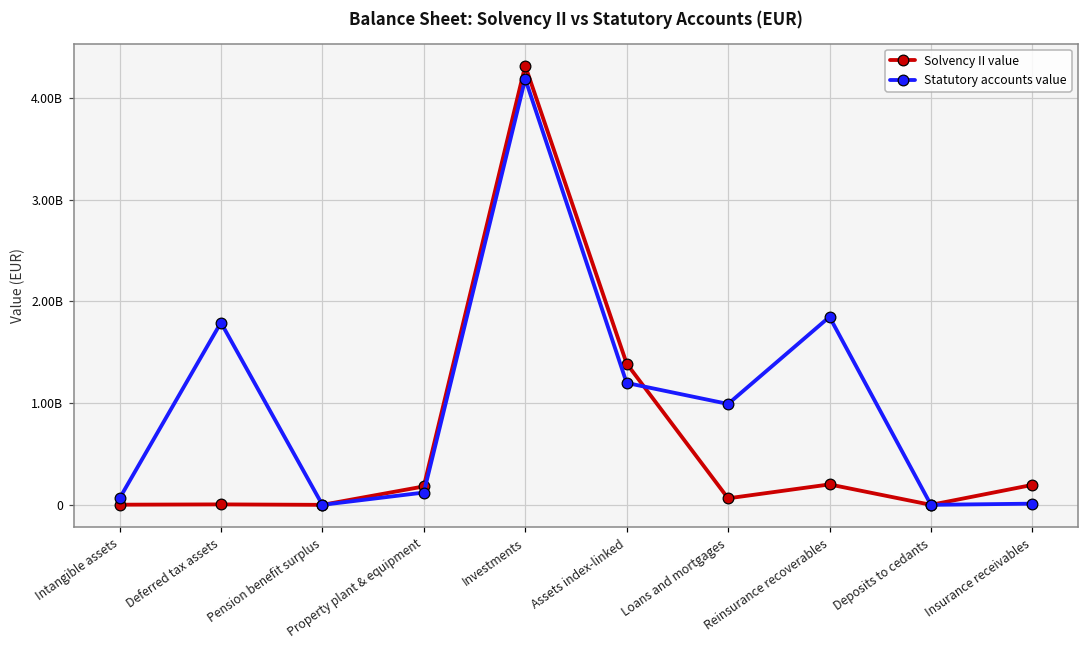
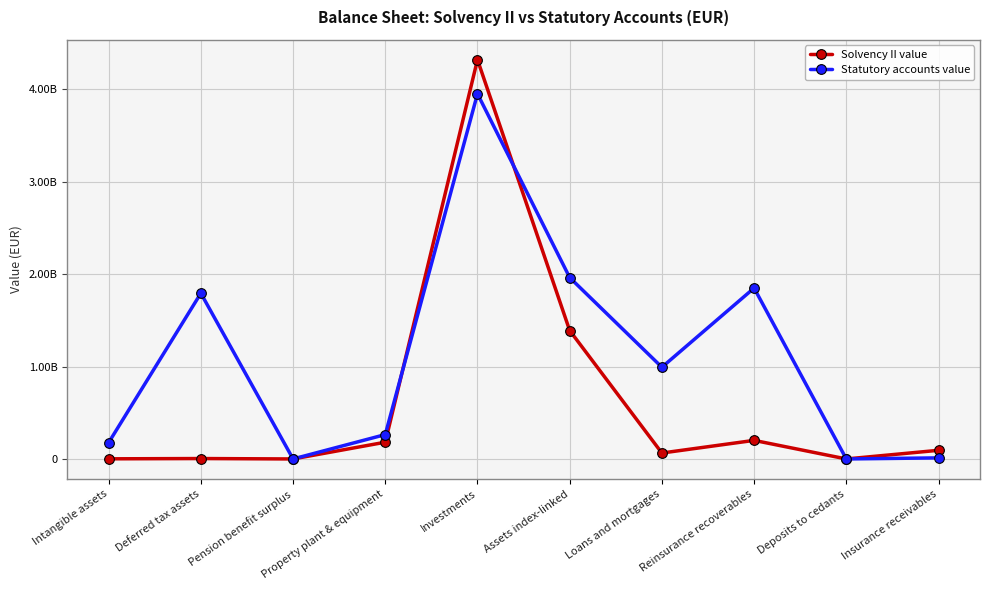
  {
    "Solvency II value": {
      "Intangible assets": 0,
      "Deferred tax assets": 0,
      "Property plant & equipment": 200000000,
      "Investments": 4300000000,
      "Assets index-linked": 1400000000,
      "Loans and mortgages": 100000000,
      "Reinsurance recoverables": 200000000,
-     "Insurance receivables": 200000000
+     "Insurance receivables": 100000000
    },
    "Statutory accounts value": {
-     "Intangible assets": 100000000,
+     "Intangible assets": 200000000,
      "Deferred tax assets": 1800000000,
-     "Property plant & equipment": 100000000,
-     "Investments": 4200000000,
-     "Assets index-linked": 1200000000,
+     "Property plant & equipment": 300000000,
+     "Investments": 4000000000,
+     "Assets index-linked": 2000000000,
      "Loans and mortgages": 1000000000,
      "Reinsurance recoverables": 1800000000,
      "Insurance receivables": 0
    }
  }
